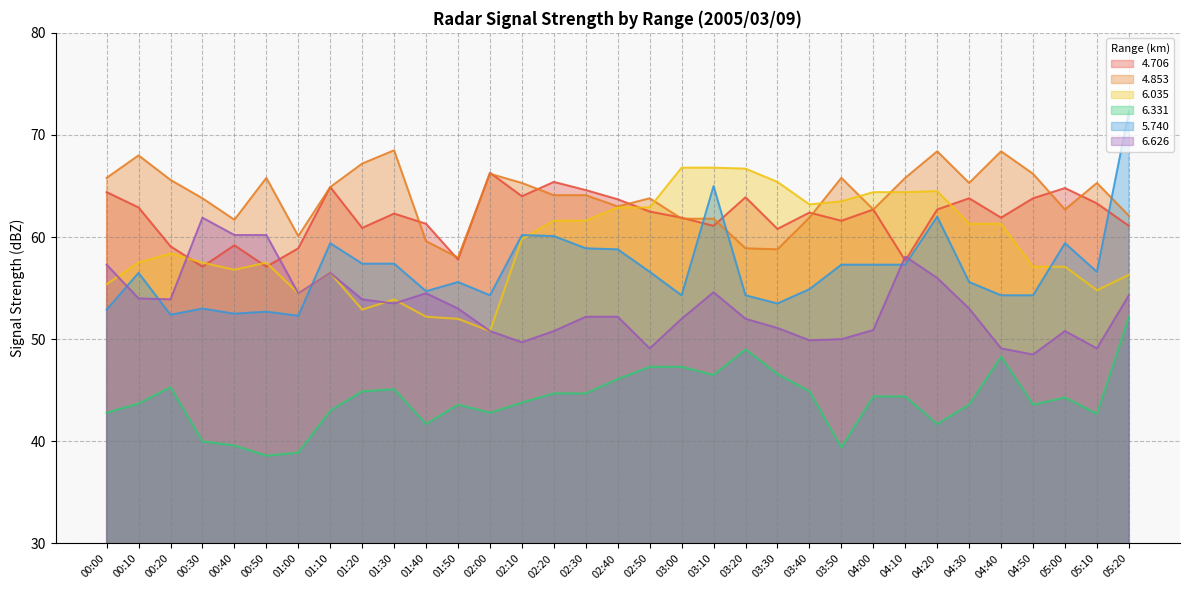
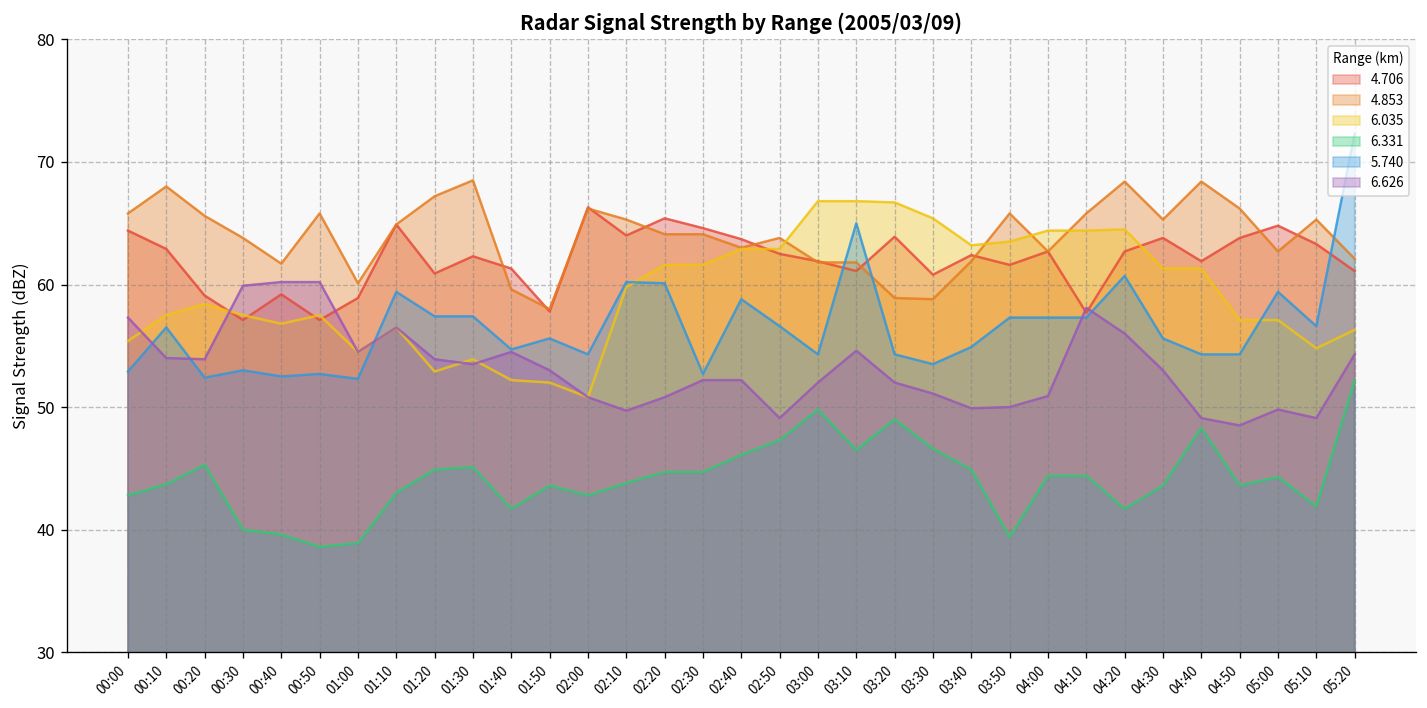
  {
    "6.331": {
      "00:00": 42.8,
      "00:10": 43.7,
      "00:20": 45.3,
      "00:30": 40.0,
      "00:40": 39.6,
      "00:50": 38.6,
      "01:00": 38.9,
      "01:10": 43.0,
      "01:20": 44.9,
      "01:30": 45.1,
      "01:40": 41.7,
      "01:50": 43.6,
      "02:00": 42.8,
      "02:10": 43.8,
      "02:20": 44.7,
      "02:30": 44.7,
      "02:40": 46.1,
      "02:50": 47.3,
-     "03:00": 47.3,
+     "03:00": 49.8,
      "03:10": 46.5,
      "03:20": 49.0,
      "03:30": 46.6,
      "03:40": 44.9,
      "03:50": 39.4,
      "04:00": 44.4,
      "04:10": 44.4,
      "04:20": 41.7,
      "04:30": 43.6,
      "04:40": 48.3,
      "04:50": 43.6,
      "05:00": 44.3,
-     "05:10": 42.7,
+     "05:10": 41.9,
      "05:20": 52.2
    },
    "5.740": {
      "00:00": 52.9,
      "00:10": 56.5,
      "00:20": 52.4,
      "00:30": 53.0,
      "00:40": 52.5,
      "00:50": 52.7,
      "01:00": 52.3,
      "01:10": 59.4,
      "01:20": 57.4,
      "01:30": 57.4,
      "01:50": 55.6,
      "02:00": 54.3,
      "02:10": 60.2,
      "02:20": 60.1,
-     "02:30": 58.9,
+     "02:30": 52.7,
      "02:40": 58.8,
      "02:50": 56.6,
      "03:00": 54.3,
      "03:10": 65.0,
      "03:20": 54.3,
      "03:30": 53.5,
      "03:40": 54.9,
      "03:50": 57.3,
      "04:00": 57.3,
      "04:10": 57.3,
-     "04:20": 62.0,
+     "04:20": 60.7,
      "04:30": 55.6,
      "04:40": 54.3,
      "04:50": 54.3,
      "05:00": 59.4,
      "05:10": 56.6
    },
    "6.626": {
      "00:00": 57.3,
      "00:10": 54.0,
      "00:20": 53.9,
-     "00:30": 61.9,
+     "00:30": 59.9,
      "00:40": 60.2,
      "00:50": 60.2,
      "01:20": 53.9,
      "01:30": 53.5,
      "01:50": 53.0,
      "02:10": 49.7,
      "02:20": 50.8,
      "02:30": 52.2,
      "02:40": 52.2,
      "02:50": 49.1,
      "03:00": 52.0,
      "03:10": 54.6,
      "03:20": 52.0,
      "03:30": 51.1,
      "03:40": 49.9,
      "03:50": 50.0,
      "04:00": 50.9,
      "04:10": 58.1,
      "04:20": 56.0,
      "04:30": 53.0,
      "04:40": 49.1,
      "04:50": 48.5,
-     "05:00": 50.8,
+     "05:00": 49.8,
      "05:10": 49.1,
      "05:20": 54.3
    }
  }
